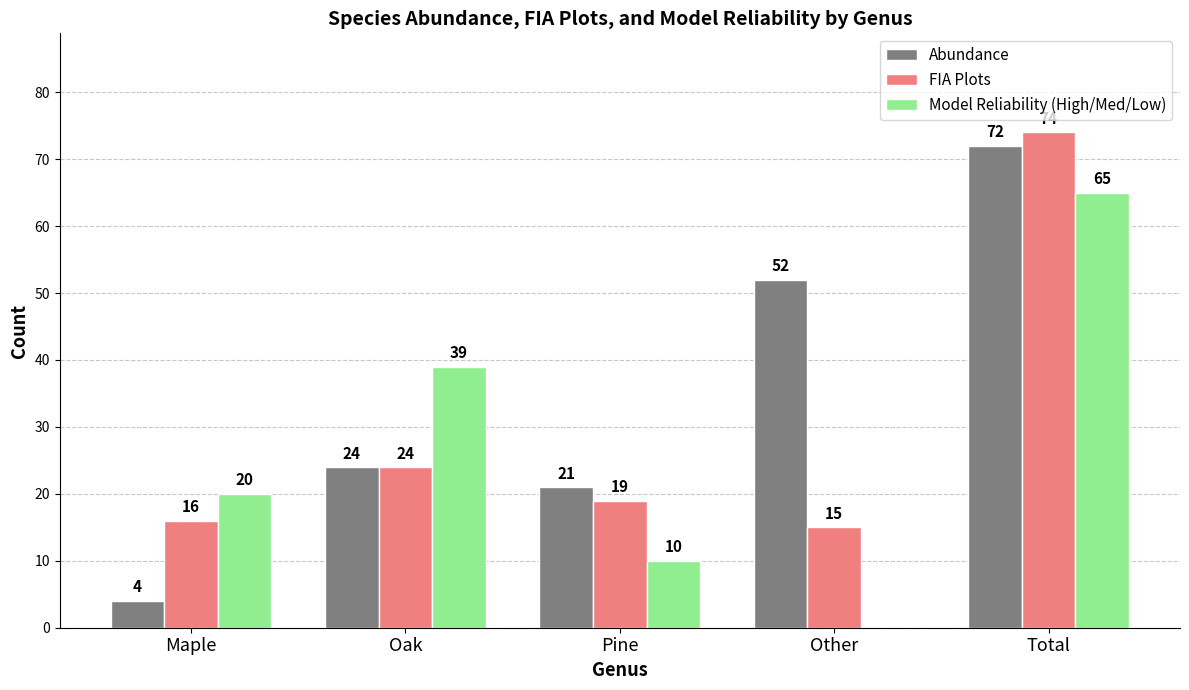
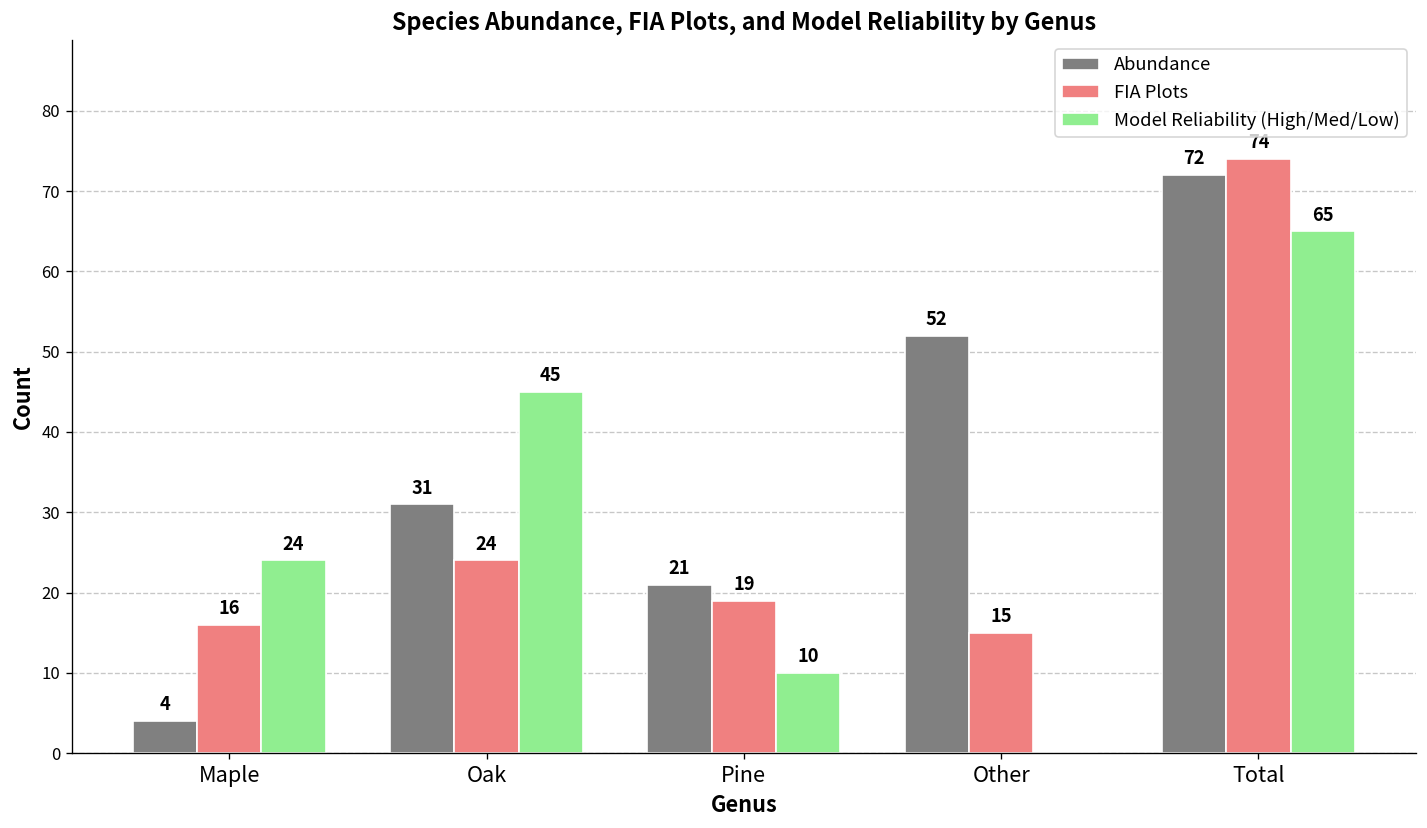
  {
    "Abundance": {
      "Maple": 4,
-     "Oak": 24,
+     "Oak": 31,
      "Pine": 21,
      "Other": 52,
      "Total": 72
    },
    "FIA Plots": {
      "Maple": 16,
      "Oak": 24,
      "Pine": 19,
      "Other": 15
    },
    "Model Reliability (High/Med/Low)": {
-     "Maple": 20,
-     "Oak": 39,
+     "Maple": 24,
+     "Oak": 45,
      "Pine": 10,
      "Total": 65
    }
  }
